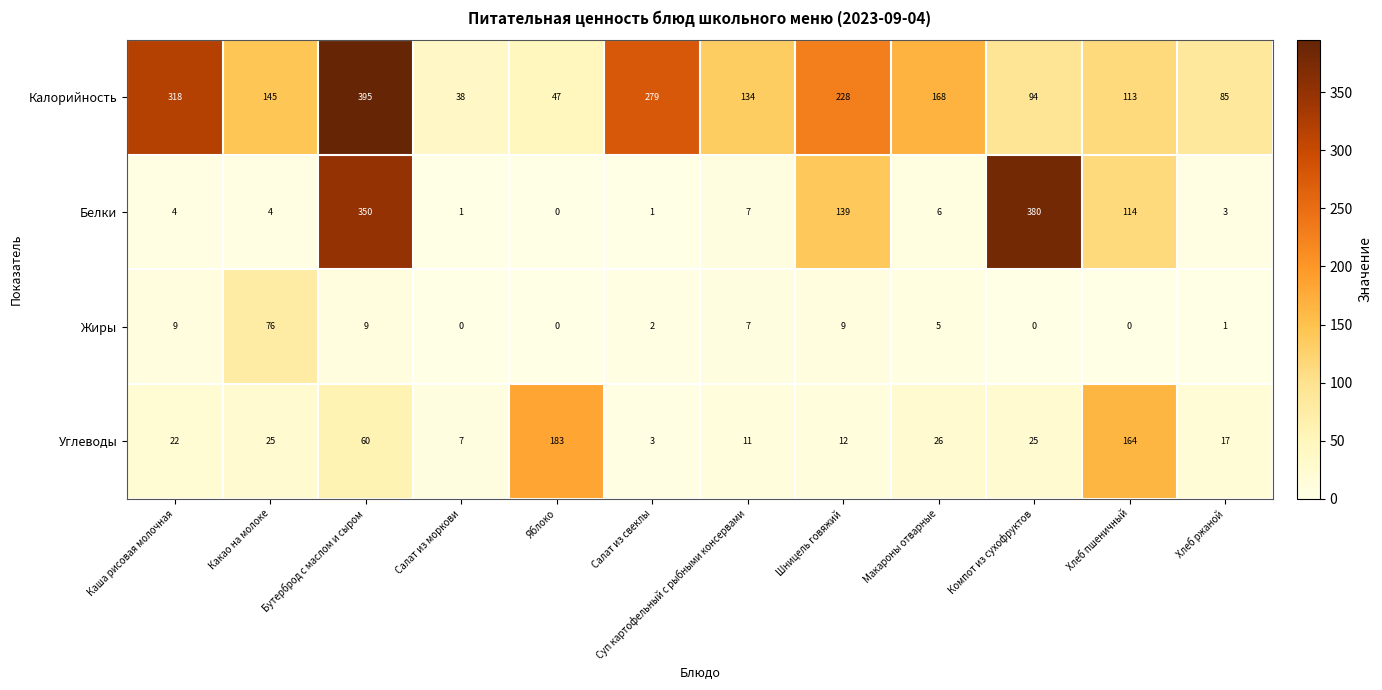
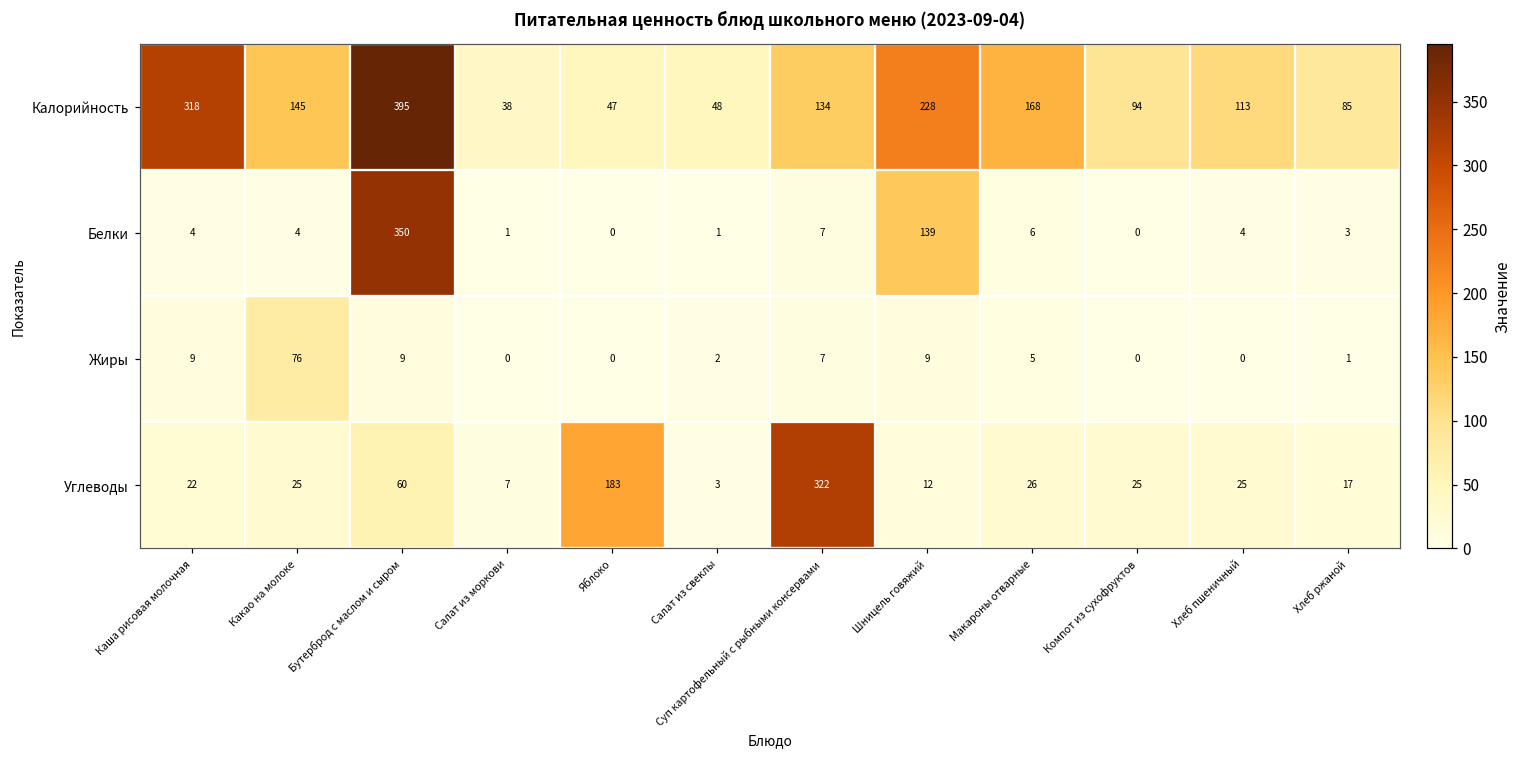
  {
    "Калорийность": {
      "Каша рисовая молочная": 318,
      "Какао на молоке": 145,
      "Бутерброд с маслом и сыром": 395,
      "Салат из моркови": 38,
      "Яблоко": 47,
-     "Салат из свеклы": 279,
+     "Салат из свеклы": 48,
      "Суп картофельный с рыбными консервами": 134,
      "Шницель говяжий": 228,
      "Макароны отварные": 168,
      "Компот из сухофруктов": 94,
      "Хлеб пшеничный": 113,
      "Хлеб ржаной": 85
    },
    "Белки": {
      "Каша рисовая молочная": 4,
      "Какао на молоке": 4,
      "Бутерброд с маслом и сыром": 350,
      "Салат из моркови": 1,
      "Яблоко": 0,
      "Салат из свеклы": 1,
      "Суп картофельный с рыбными консервами": 7,
      "Шницель говяжий": 139,
      "Макароны отварные": 6,
-     "Компот из сухофруктов": 380,
-     "Хлеб пшеничный": 114,
+     "Компот из сухофруктов": 0,
+     "Хлеб пшеничный": 4,
      "Хлеб ржаной": 3
    },
    "Жиры": {
      "Каша рисовая молочная": 9,
      "Какао на молоке": 76,
      "Бутерброд с маслом и сыром": 9,
      "Салат из моркови": 0,
      "Яблоко": 0,
      "Салат из свеклы": 2,
      "Суп картофельный с рыбными консервами": 7,
      "Шницель говяжий": 9,
      "Макароны отварные": 5,
      "Компот из сухофруктов": 0,
      "Хлеб пшеничный": 0,
      "Хлеб ржаной": 1
    },
    "Углеводы": {
      "Каша рисовая молочная": 22,
      "Какао на молоке": 25,
      "Бутерброд с маслом и сыром": 60,
      "Салат из моркови": 7,
      "Яблоко": 183,
      "Салат из свеклы": 3,
-     "Суп картофельный с рыбными консервами": 11,
+     "Суп картофельный с рыбными консервами": 322,
      "Шницель говяжий": 12,
      "Макароны отварные": 26,
      "Компот из сухофруктов": 25,
-     "Хлеб пшеничный": 164,
+     "Хлеб пшеничный": 25,
      "Хлеб ржаной": 17
    }
  }
